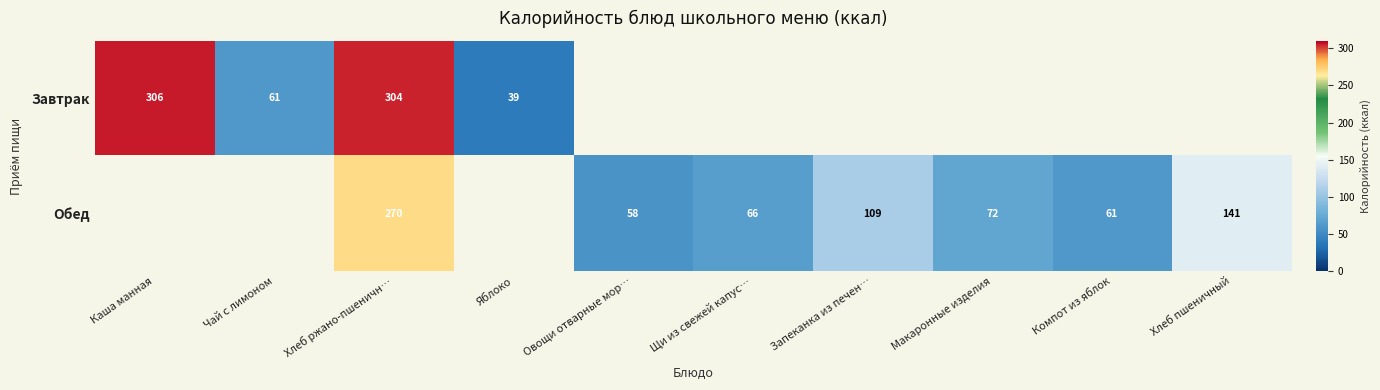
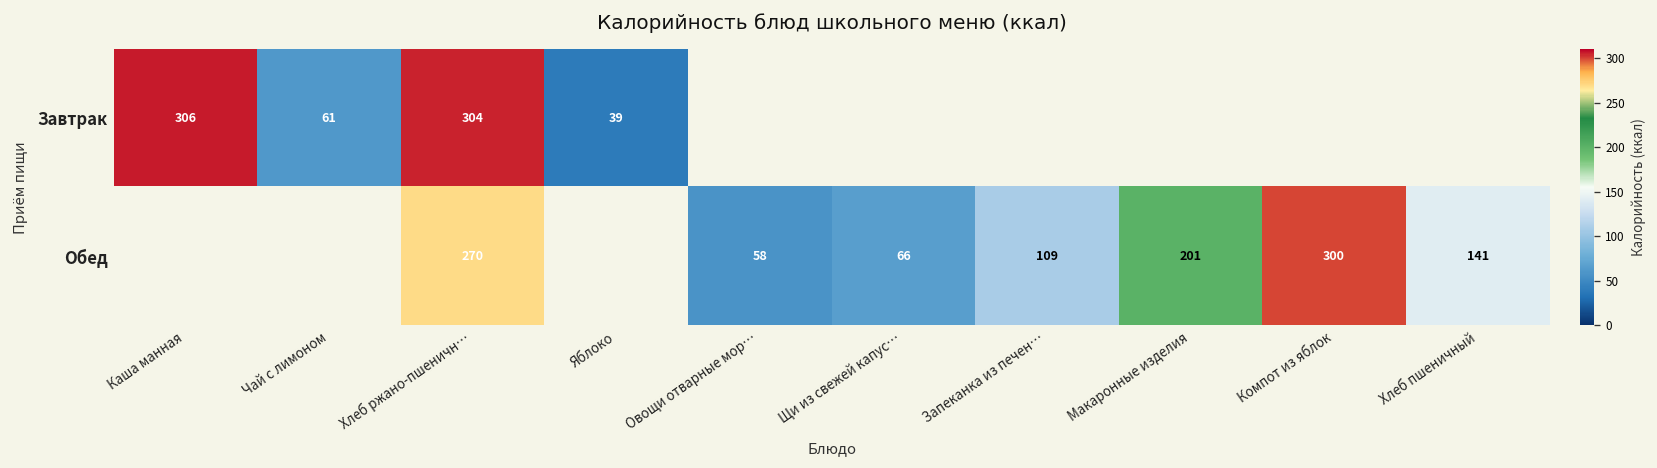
  {
    "Завтрак": {
      "Каша манная": 306,
      "Чай с лимоном": 61,
      "Хлеб ржано-пшеничн…": 304,
      "Яблоко": 39
    },
    "Обед": {
      "Хлеб ржано-пшеничн…": 270,
      "Овощи отварные мор…": 58,
      "Щи из свежей капус…": 66,
      "Запеканка из печен…": 109,
-     "Макаронные изделия": 72,
-     "Компот из яблок": 61,
+     "Макаронные изделия": 201,
+     "Компот из яблок": 300,
      "Хлеб пшеничный": 141
    }
  }
